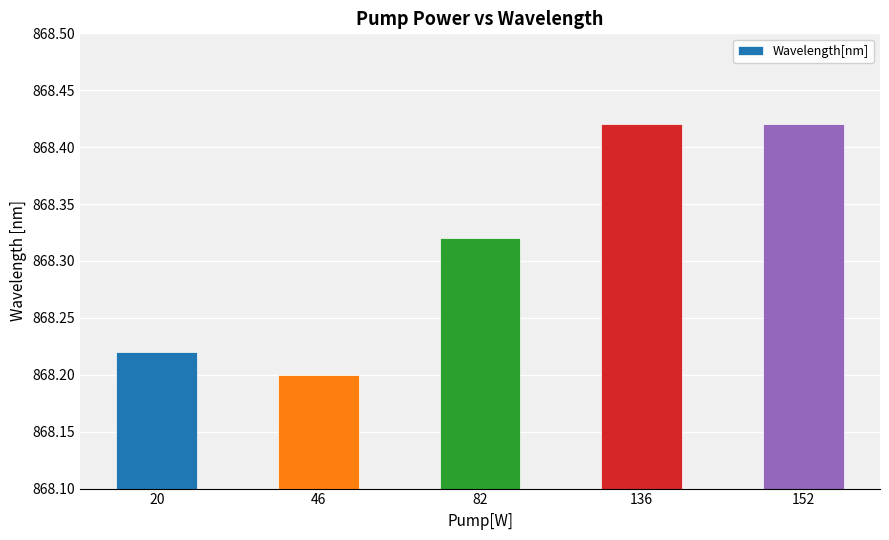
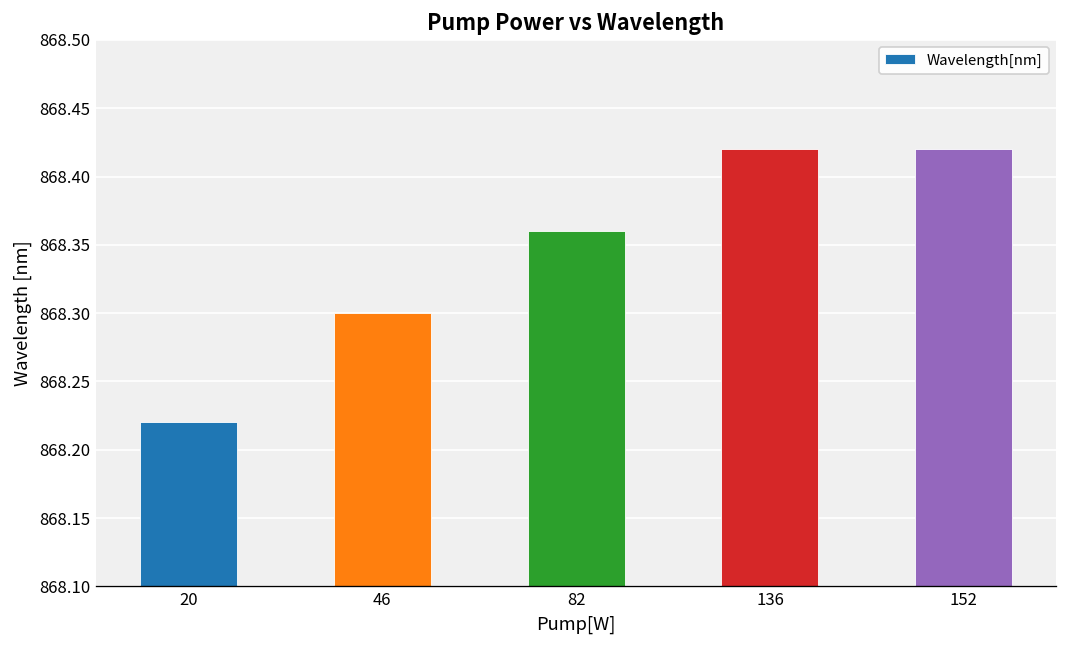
  {
    "20": 868.22,
-   "46": 868.2,
-   "82": 868.32,
+   "46": 868.3,
+   "82": 868.36,
    "136": 868.42,
    "152": 868.42
  }
